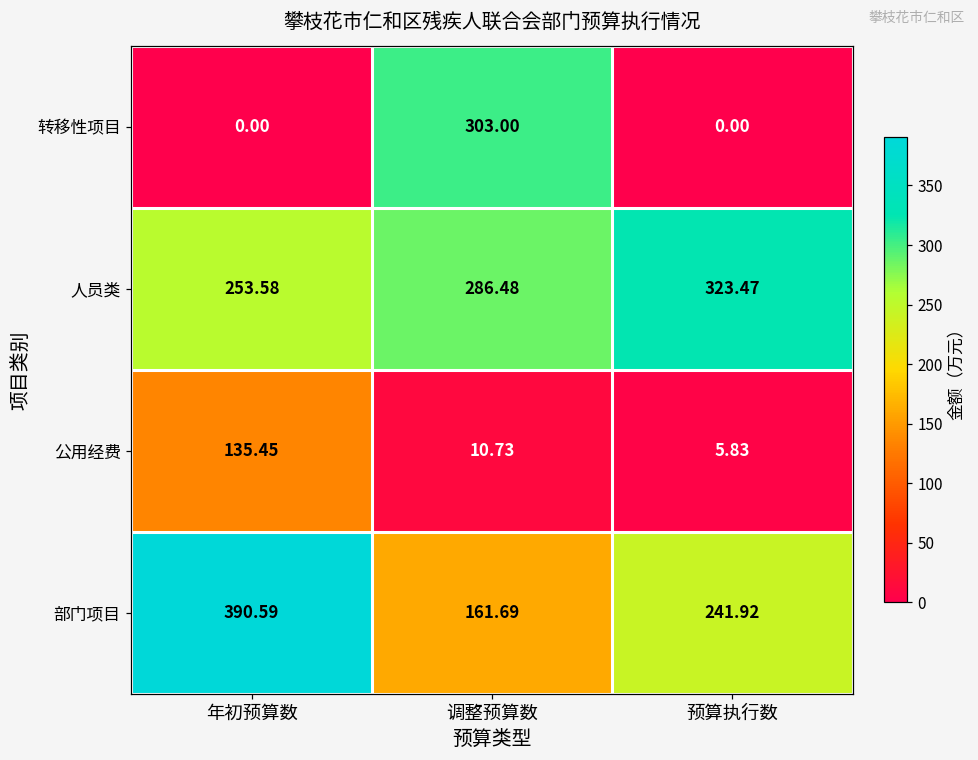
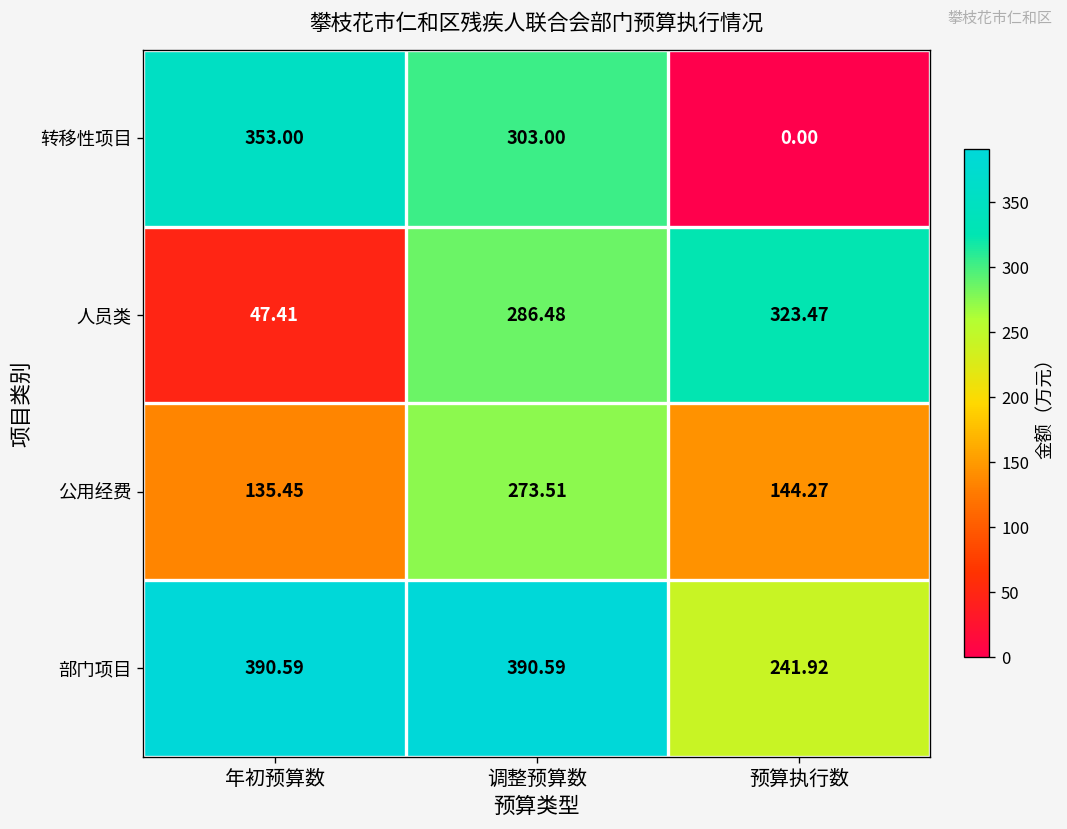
  {
    "转移性项目": {
-     "年初预算数": 0.00,
+     "年初预算数": 353.00,
      "调整预算数": 303.00,
      "预算执行数": 0.00
    },
    "人员类": {
-     "年初预算数": 253.58,
+     "年初预算数": 47.41,
      "调整预算数": 286.48,
      "预算执行数": 323.47
    },
    "公用经费": {
      "年初预算数": 135.45,
-     "调整预算数": 10.73,
-     "预算执行数": 5.83
+     "调整预算数": 273.51,
+     "预算执行数": 144.27
    },
    "部门项目": {
      "年初预算数": 390.59,
-     "调整预算数": 161.69,
+     "调整预算数": 390.59,
      "预算执行数": 241.92
    }
  }
